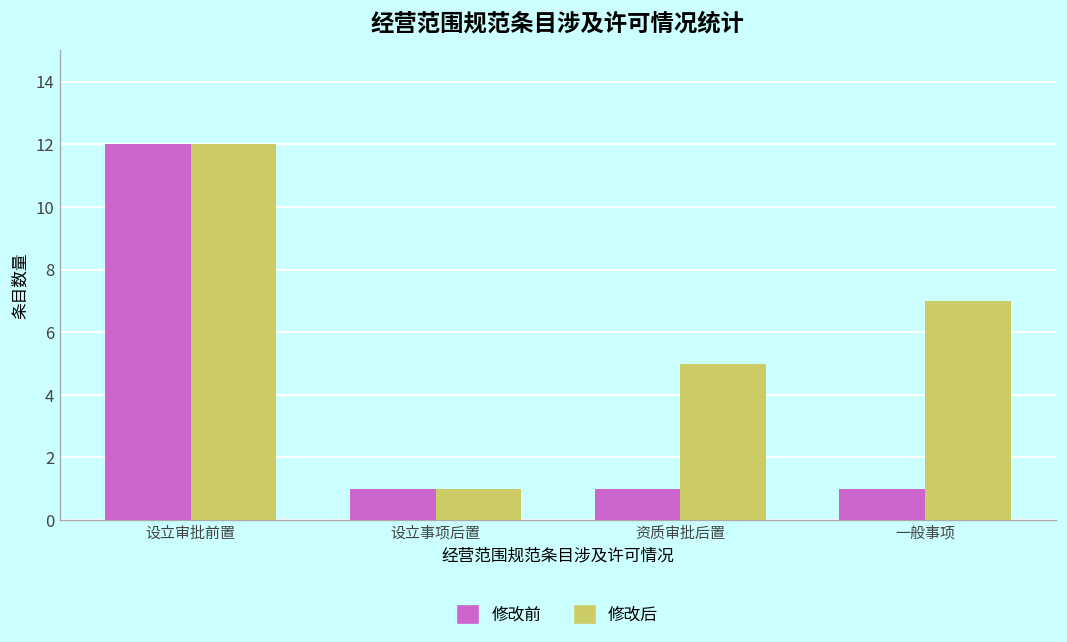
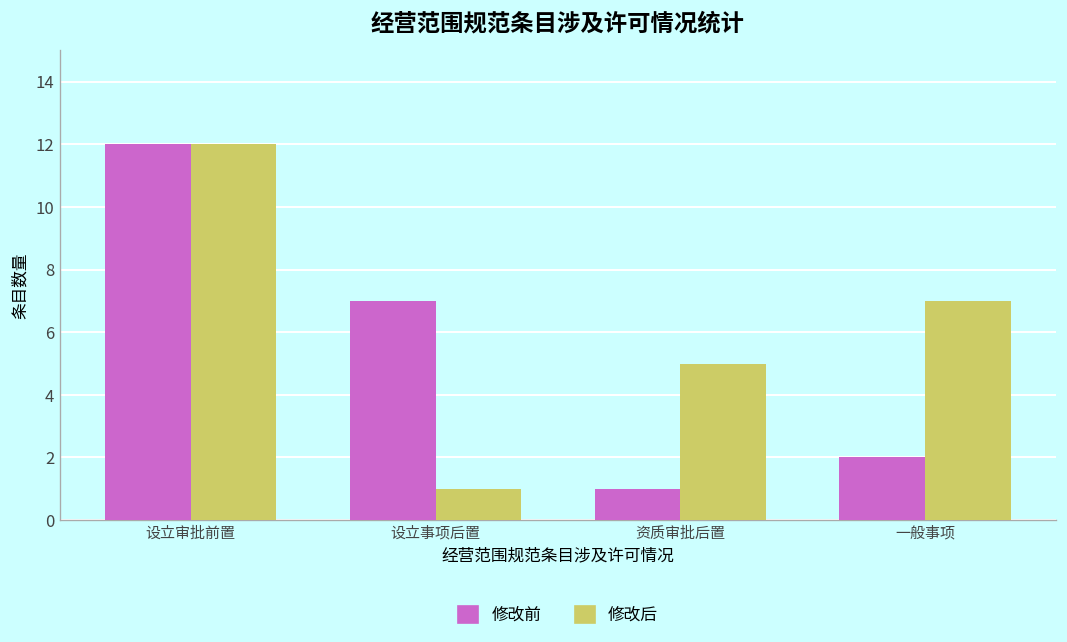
  {
    "修改前": {
      "设立审批前置": 12,
-     "设立事项后置": 1,
+     "设立事项后置": 7,
      "资质审批后置": 1,
-     "一般事项": 1
+     "一般事项": 2
    },
    "修改后": {
      "设立审批前置": 12,
      "设立事项后置": 1,
      "资质审批后置": 5,
      "一般事项": 7
    }
  }
